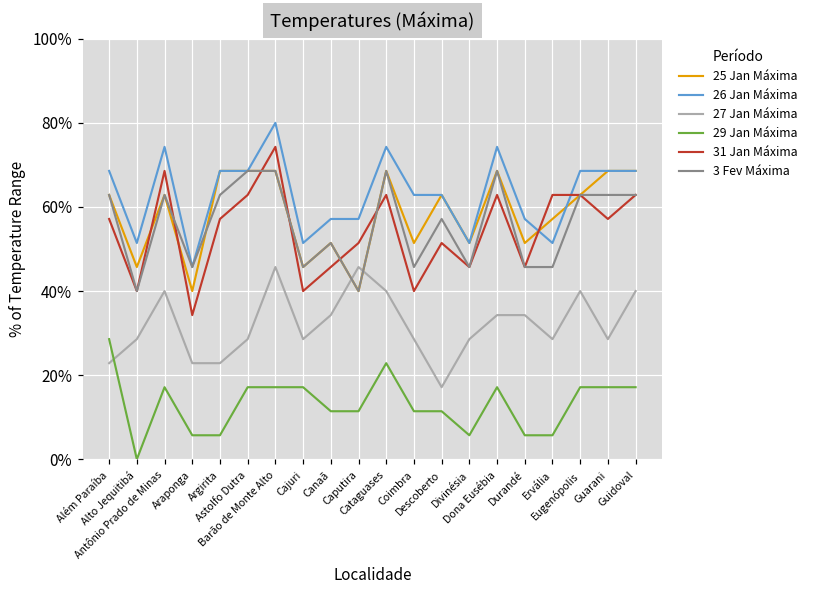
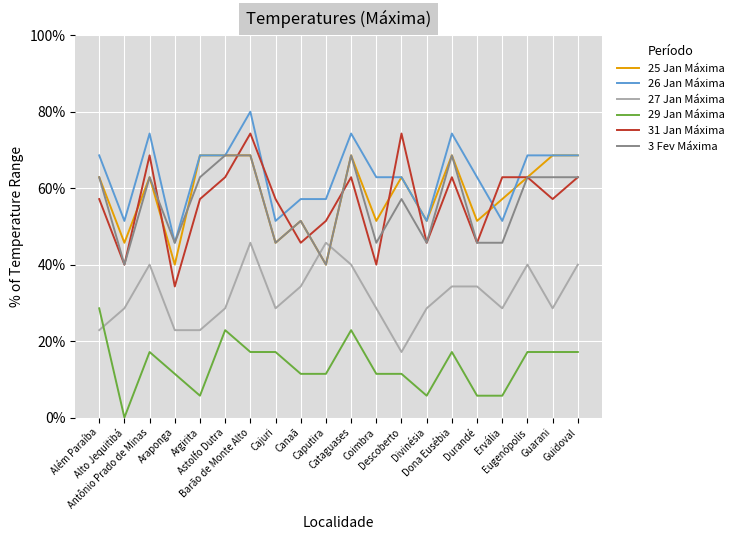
  {
    "25 Jan Máxima": {
      "Alto Jequitibá": "46%",
      "Araponga": "40%",
      "Coimbra": "51%",
      "Durandé": "51%",
      "Ervália": "57%"
    },
    "26 Jan Máxima": {
      "Além Paraíba": "69%",
      "Alto Jequitibá": "51%",
      "Antônio Prado de Minas": "74%",
      "Barão de Monte Alto": "80%",
      "Cajuri": "51%",
      "Canaã": "57%",
      "Caputira": "57%",
      "Cataguases": "74%",
      "Coimbra": "63%",
      "Dona Eusébia": "74%",
-     "Durandé": "57%",
+     "Durandé": "63%",
      "Ervália": "51%",
      "Eugenópolis": "69%"
    },
    "29 Jan Máxima": {
      "Além Paraíba": "29%",
      "Alto Jequitibá": "0%",
      "Antônio Prado de Minas": "17%",
-     "Araponga": "6%",
+     "Araponga": "11%",
      "Argirita": "6%",
-     "Astolfo Dutra": "17%",
+     "Astolfo Dutra": "23%",
      "Barão de Monte Alto": "17%",
      "Cajuri": "17%",
      "Canaã": "11%",
      "Caputira": "11%",
      "Cataguases": "23%",
      "Coimbra": "11%",
      "Descoberto": "11%",
      "Divinésia": "6%",
      "Dona Eusébia": "17%",
      "Durandé": "6%",
      "Ervália": "6%",
      "Eugenópolis": "17%",
      "Guarani": "17%",
      "Guidoval": "17%"
    },
    "31 Jan Máxima": {
      "Além Paraíba": "57%",
      "Antônio Prado de Minas": "69%",
      "Araponga": "34%",
      "Argirita": "57%",
      "Astolfo Dutra": "63%",
      "Barão de Monte Alto": "74%",
-     "Cajuri": "40%",
+     "Cajuri": "57%",
      "Canaã": "46%",
      "Caputira": "51%",
      "Cataguases": "63%",
      "Coimbra": "40%",
-     "Descoberto": "51%",
+     "Descoberto": "74%",
      "Dona Eusébia": "63%",
      "Ervália": "63%",
      "Guarani": "57%"
    }
  }
